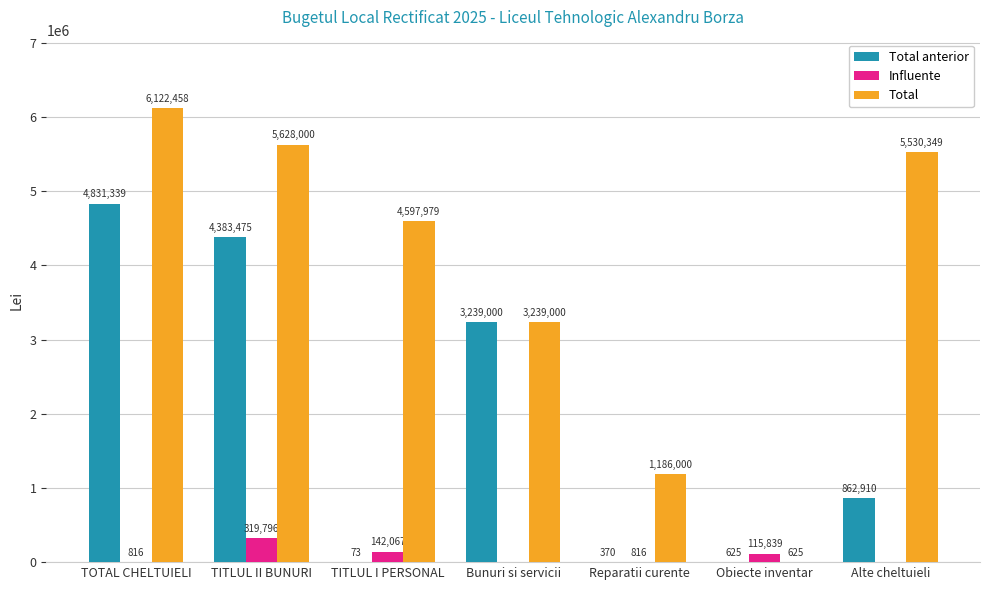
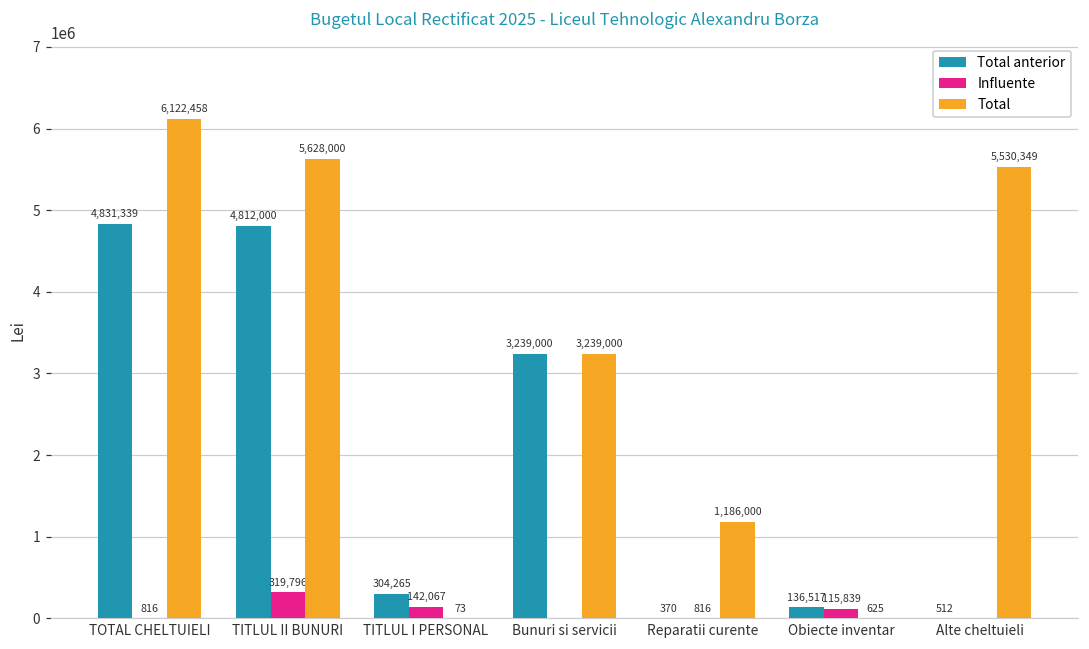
  {
    "Total anterior": {
      "TOTAL CHELTUIELI": "4,831,339",
-     "TITLUL II BUNURI": "4,383,475",
-     "TITLUL I PERSONAL": "73",
+     "TITLUL II BUNURI": "4,812,000",
+     "TITLUL I PERSONAL": "304,265",
      "Bunuri si servicii": "3,239,000",
      "Reparatii curente": "370",
-     "Obiecte inventar": "625",
-     "Alte cheltuieli": "862,910"
+     "Obiecte inventar": "136,517",
+     "Alte cheltuieli": "512"
    },
    "Influente": {
      "TOTAL CHELTUIELI": "816",
      "TITLUL II BUNURI": "319,796",
      "TITLUL I PERSONAL": "142,067",
      "Reparatii curente": "816",
      "Obiecte inventar": "115,839"
    },
    "Total": {
      "TOTAL CHELTUIELI": "6,122,458",
      "TITLUL II BUNURI": "5,628,000",
-     "TITLUL I PERSONAL": "4,597,979",
+     "TITLUL I PERSONAL": "73",
      "Bunuri si servicii": "3,239,000",
      "Reparatii curente": "1,186,000",
      "Obiecte inventar": "625",
      "Alte cheltuieli": "5,530,349"
    }
  }
